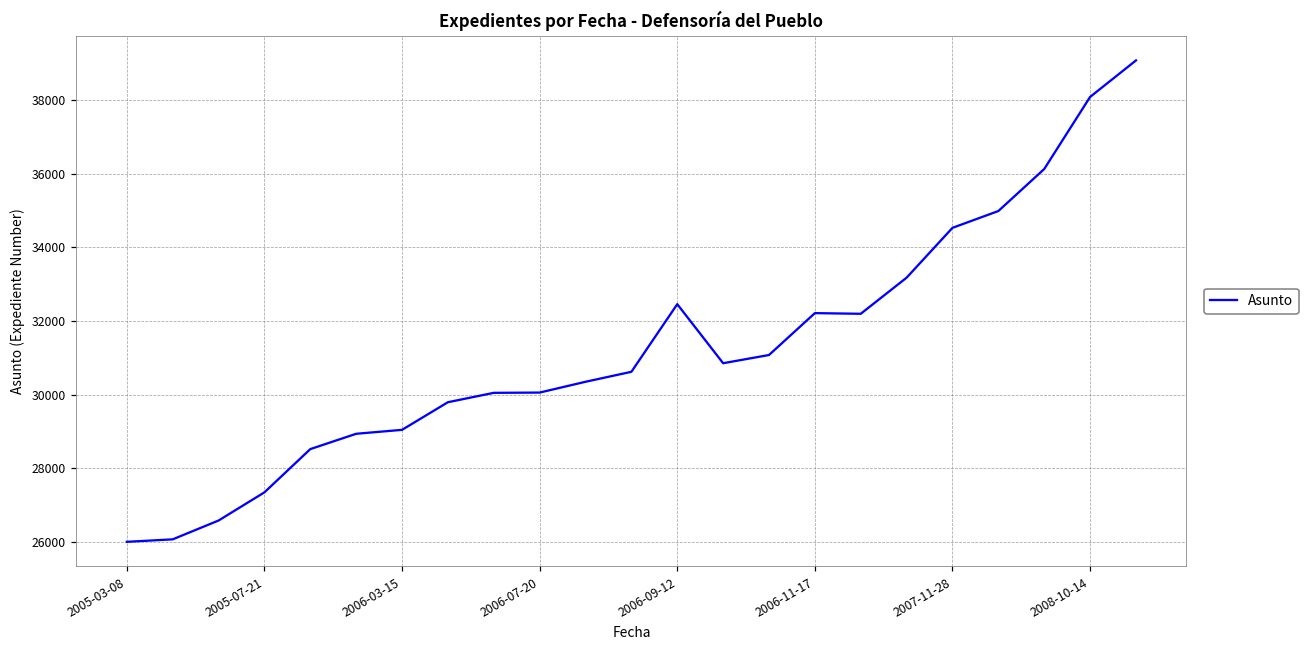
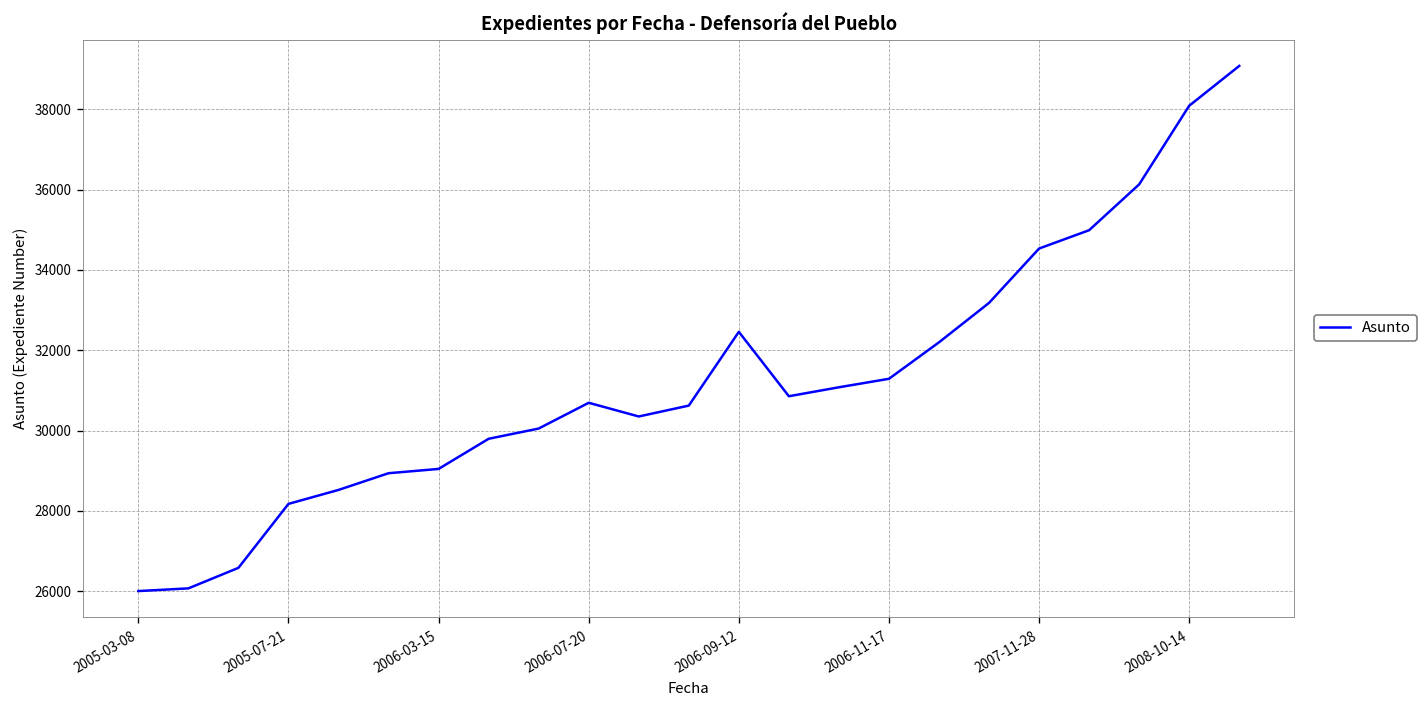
  {
    "2005-03-08": 26000,
-   "2005-07-21": 27300,
+   "2005-07-21": 28200,
    "2006-03-15": 29000,
-   "2006-07-20": 30100,
+   "2006-07-20": 30700,
    "2006-09-12": 32500,
-   "2006-11-17": 32200,
+   "2006-11-17": 31300,
    "2007-11-28": 34500,
    "2008-10-14": 38100
  }
